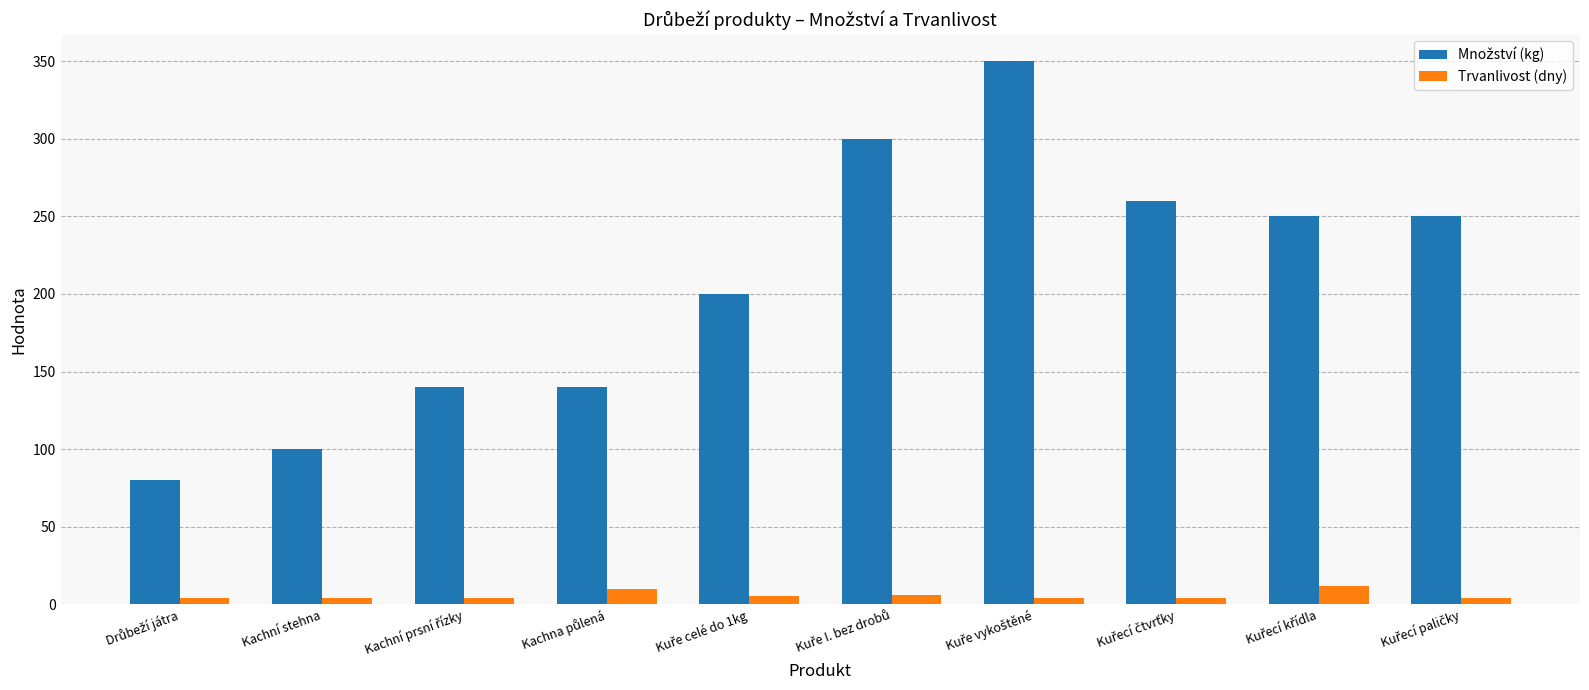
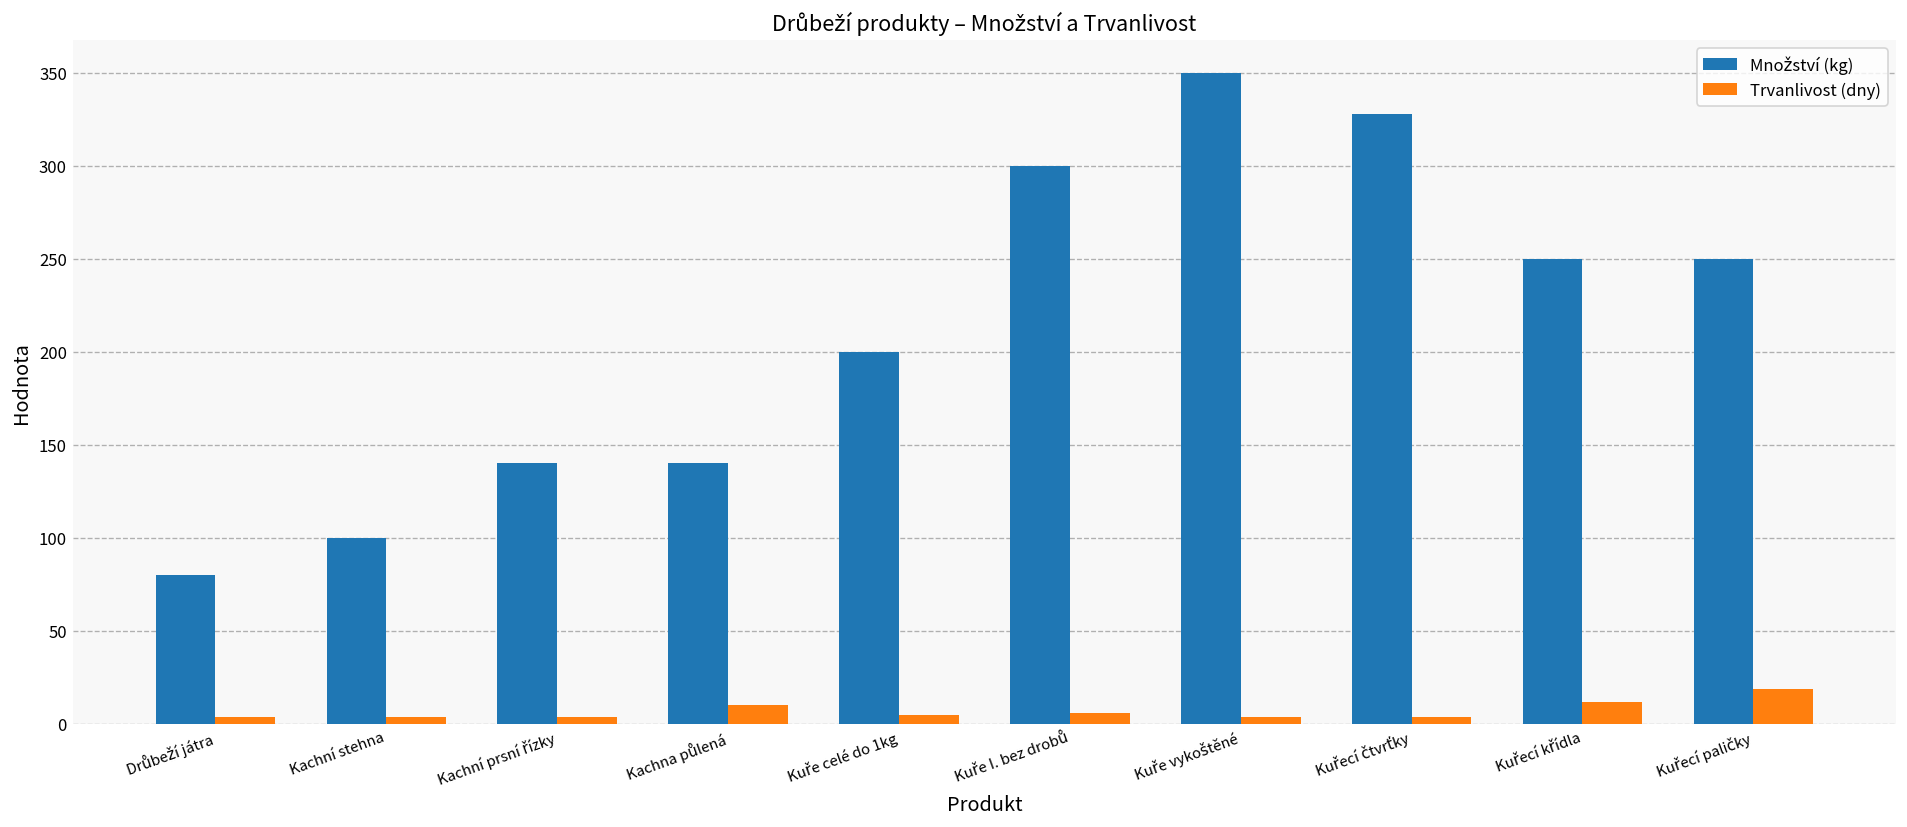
  {
    "Množství (kg)": {
      "Drůbeží játra": 80,
      "Kachní stehna": 100,
      "Kachní prsní řízky": 140,
      "Kachna půlená": 140,
      "Kuře celé do 1kg": 200,
      "Kuře I. bez drobů": 300,
      "Kuře vykoštěné": 350,
-     "Kuřecí čtvrťky": 260,
+     "Kuřecí čtvrťky": 328,
      "Kuřecí křídla": 250,
      "Kuřecí paličky": 250
    },
    "Trvanlivost (dny)": {
      "Drůbeží játra": 4,
      "Kachní stehna": 4,
      "Kachní prsní řízky": 4,
      "Kachna půlená": 10,
      "Kuře celé do 1kg": 5,
      "Kuře I. bez drobů": 6,
      "Kuře vykoštěné": 4,
      "Kuřecí čtvrťky": 4,
      "Kuřecí křídla": 12,
-     "Kuřecí paličky": 4
+     "Kuřecí paličky": 19
    }
  }
